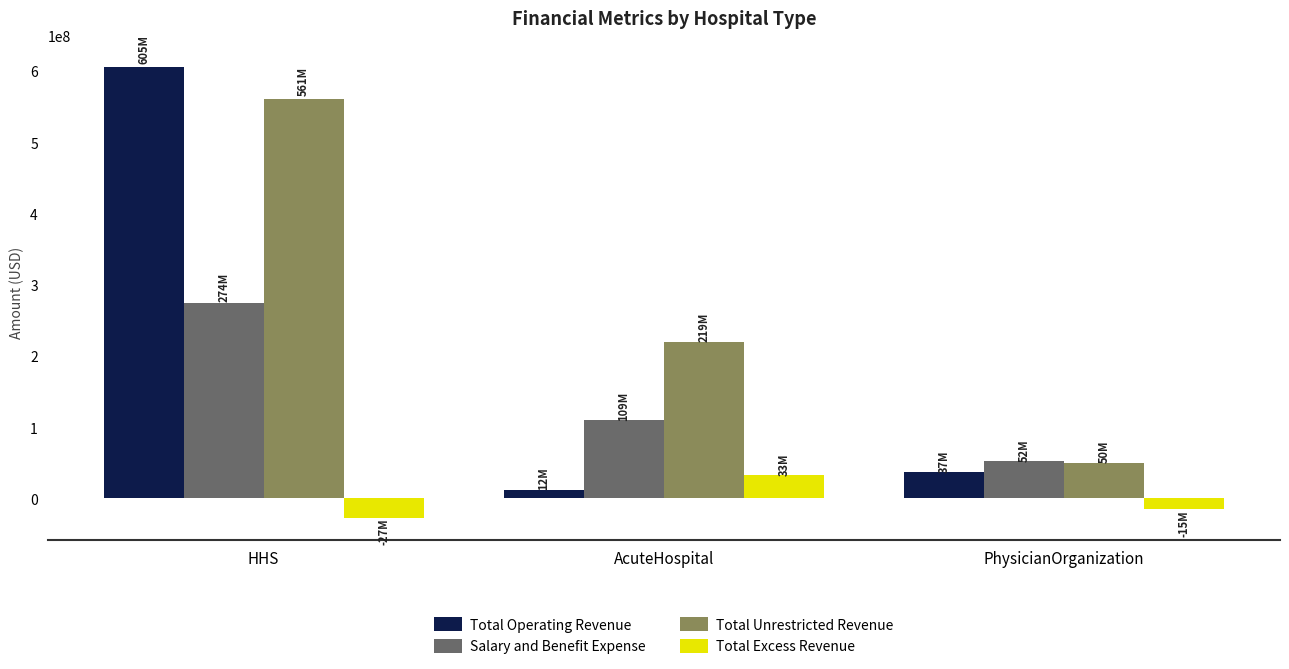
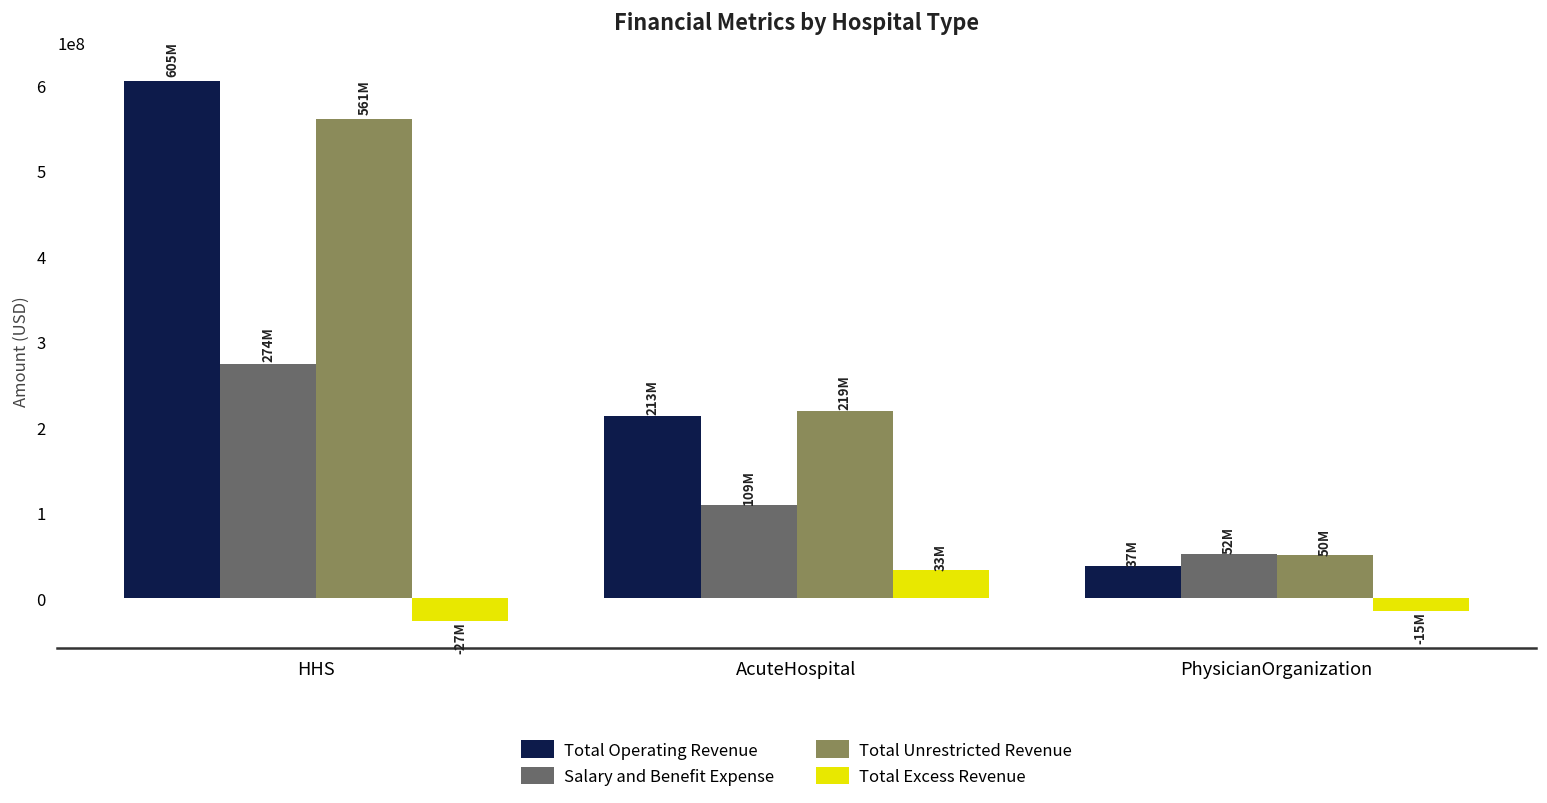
  {
    "Total Operating Revenue": {
      "HHS": "605M",
-     "AcuteHospital": "12M",
+     "AcuteHospital": "213M",
      "PhysicianOrganization": "37M"
    },
    "Total Excess Revenue": {
      "HHS": "-27M",
      "AcuteHospital": "33M",
      "PhysicianOrganization": "-15M"
    }
  }
